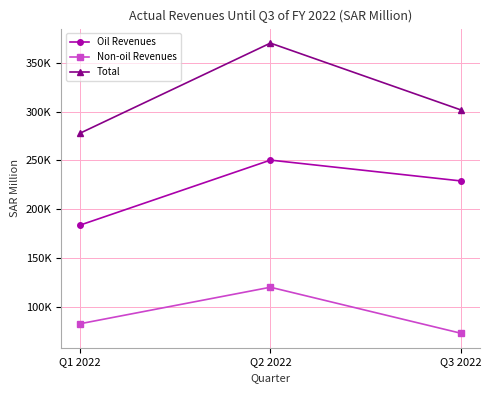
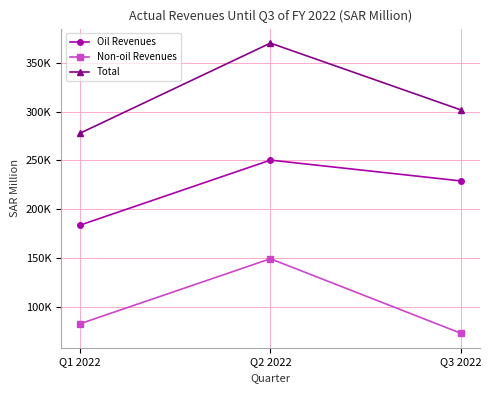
  {
    "Non-oil Revenues": {
      "Q1 2022": 80000,
-     "Q2 2022": 120000,
+     "Q2 2022": 150000,
      "Q3 2022": 70000
    }
  }
